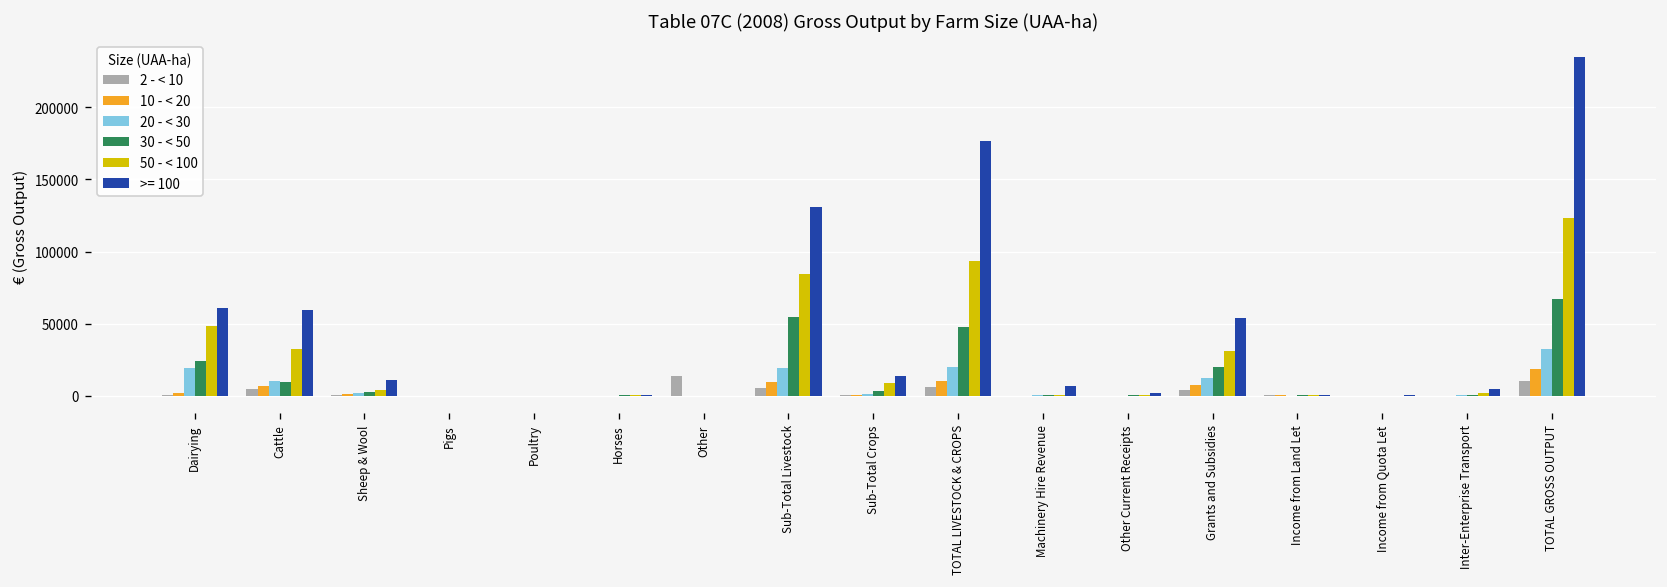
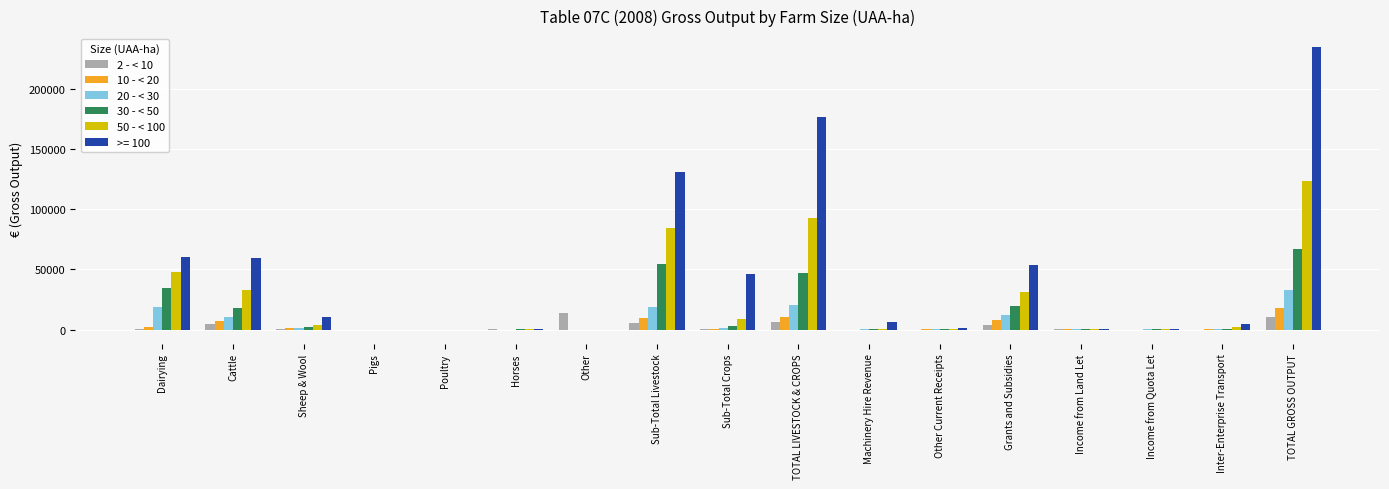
  {
    "2 - < 10": {
      "Cattle": 4000,
      "Pigs": 0,
      "Poultry": 0,
      "Other": 14000,
      "Sub-Total Livestock": 6000,
      "TOTAL LIVESTOCK & CROPS": 6000,
      "Machinery Hire Revenue": 0,
      "Grants and Subsidies": 4000,
      "Income from Quota Let": 0,
      "TOTAL GROSS OUTPUT": 10000
    },
    "20 - < 30": {
      "Dairying": 19000,
      "Cattle": 10000,
      "Pigs": 0,
      "Other": 0,
      "Sub-Total Livestock": 19000,
      "TOTAL LIVESTOCK & CROPS": 20000,
      "Grants and Subsidies": 12000,
      "TOTAL GROSS OUTPUT": 33000
    },
    "30 - < 50": {
-     "Dairying": 24000,
-     "Cattle": 10000,
+     "Dairying": 34000,
+     "Cattle": 18000,
      "Sheep & Wool": 2000,
      "Pigs": 0,
      "Sub-Total Livestock": 54000,
      "Sub-Total Crops": 3000,
      "TOTAL LIVESTOCK & CROPS": 47000,
      "Grants and Subsidies": 20000,
      "TOTAL GROSS OUTPUT": 67000
    },
    ">= 100": {
      "Dairying": 61000,
      "Cattle": 60000,
      "Sheep & Wool": 11000,
      "Pigs": 0,
      "Poultry": 0,
      "Other": 0,
      "Sub-Total Livestock": 131000,
-     "Sub-Total Crops": 13000,
+     "Sub-Total Crops": 46000,
      "TOTAL LIVESTOCK & CROPS": 177000,
      "Machinery Hire Revenue": 6000,
      "Grants and Subsidies": 54000,
      "Inter-Enterprise Transport": 4000,
      "TOTAL GROSS OUTPUT": 235000
    }
  }
